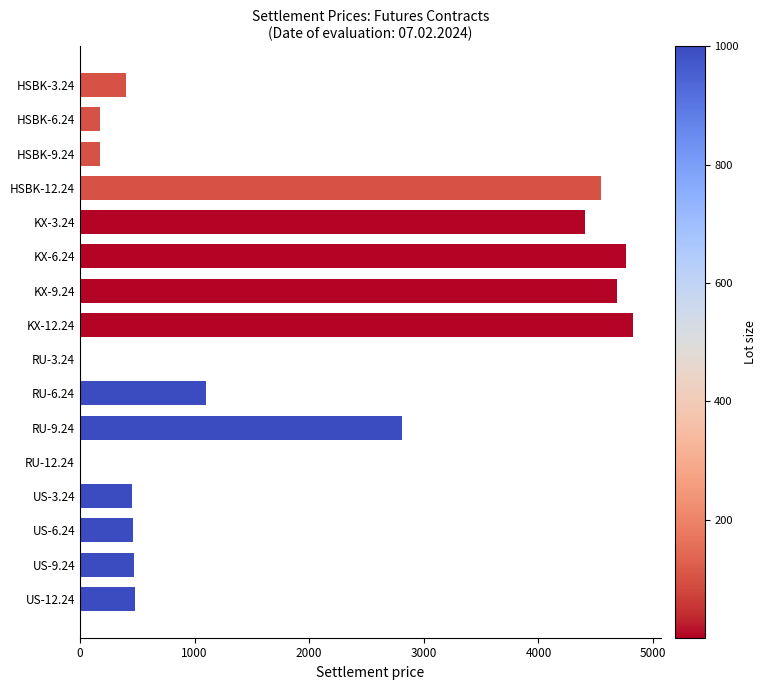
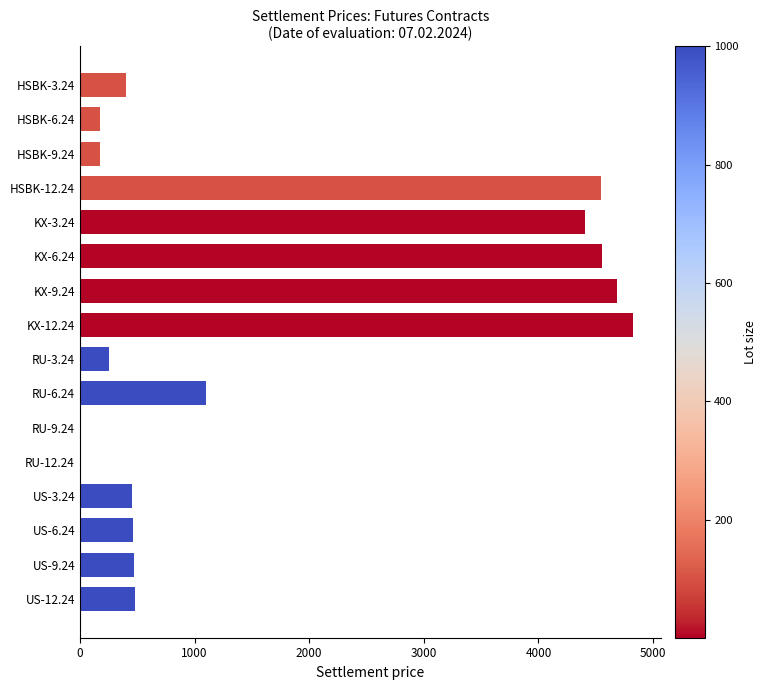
  {
    "HSBK-3.24": 400,
    "HSBK-6.24": 170,
    "HSBK-9.24": 180,
    "HSBK-12.24": 4550,
    "KX-3.24": 4410,
-   "KX-6.24": 4760,
+   "KX-6.24": 4550,
    "KX-9.24": 4690,
    "KX-12.24": 4830,
-   "RU-3.24": 10,
+   "RU-3.24": 250,
    "RU-6.24": 1100,
-   "RU-9.24": 2810,
+   "RU-9.24": 10,
    "US-3.24": 460,
    "US-6.24": 460,
    "US-9.24": 470,
    "US-12.24": 480
  }
